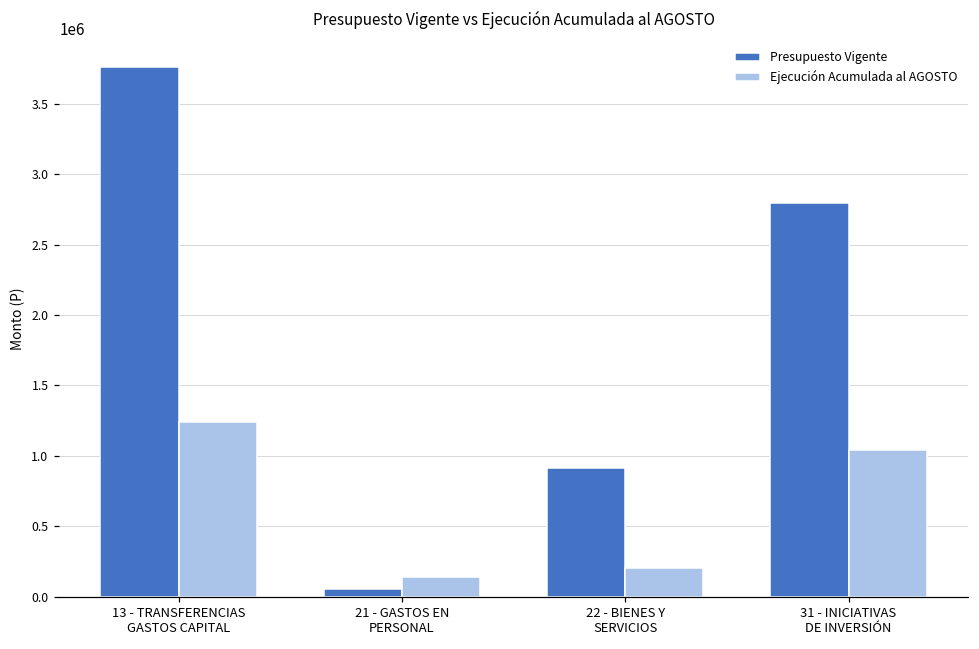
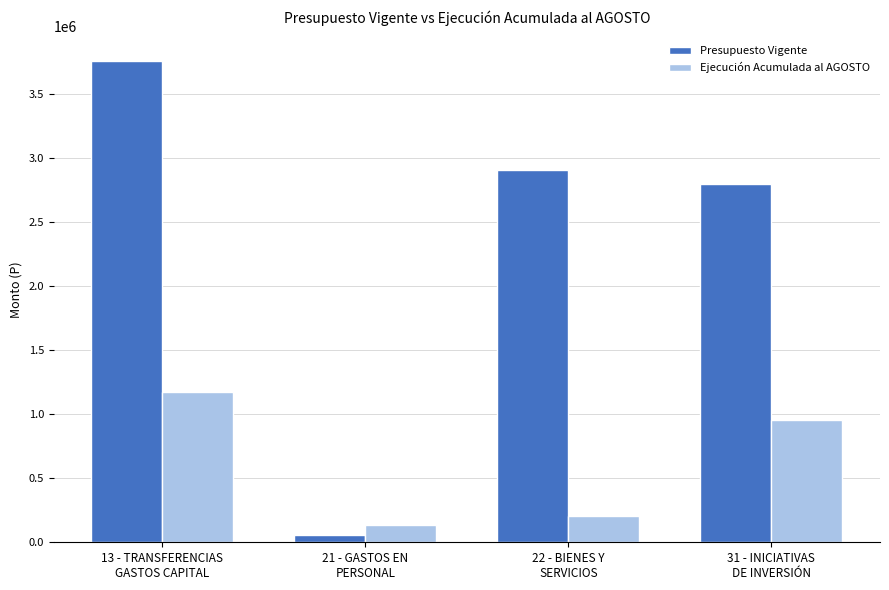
  {
    "Presupuesto Vigente": {
      "13 - TRANSFERENCIAS GASTOS CAPITAL": 3760000,
      "21 - GASTOS EN PERSONAL": 60000,
-     "22 - BIENES Y SERVICIOS": 910000,
+     "22 - BIENES Y SERVICIOS": 2910000,
      "31 - INICIATIVAS DE INVERSIÓN": 2800000
    },
    "Ejecución Acumulada al AGOSTO": {
-     "13 - TRANSFERENCIAS GASTOS CAPITAL": 1240000,
+     "13 - TRANSFERENCIAS GASTOS CAPITAL": 1180000,
      "21 - GASTOS EN PERSONAL": 140000,
      "22 - BIENES Y SERVICIOS": 210000,
-     "31 - INICIATIVAS DE INVERSIÓN": 1040000
+     "31 - INICIATIVAS DE INVERSIÓN": 950000
    }
  }
